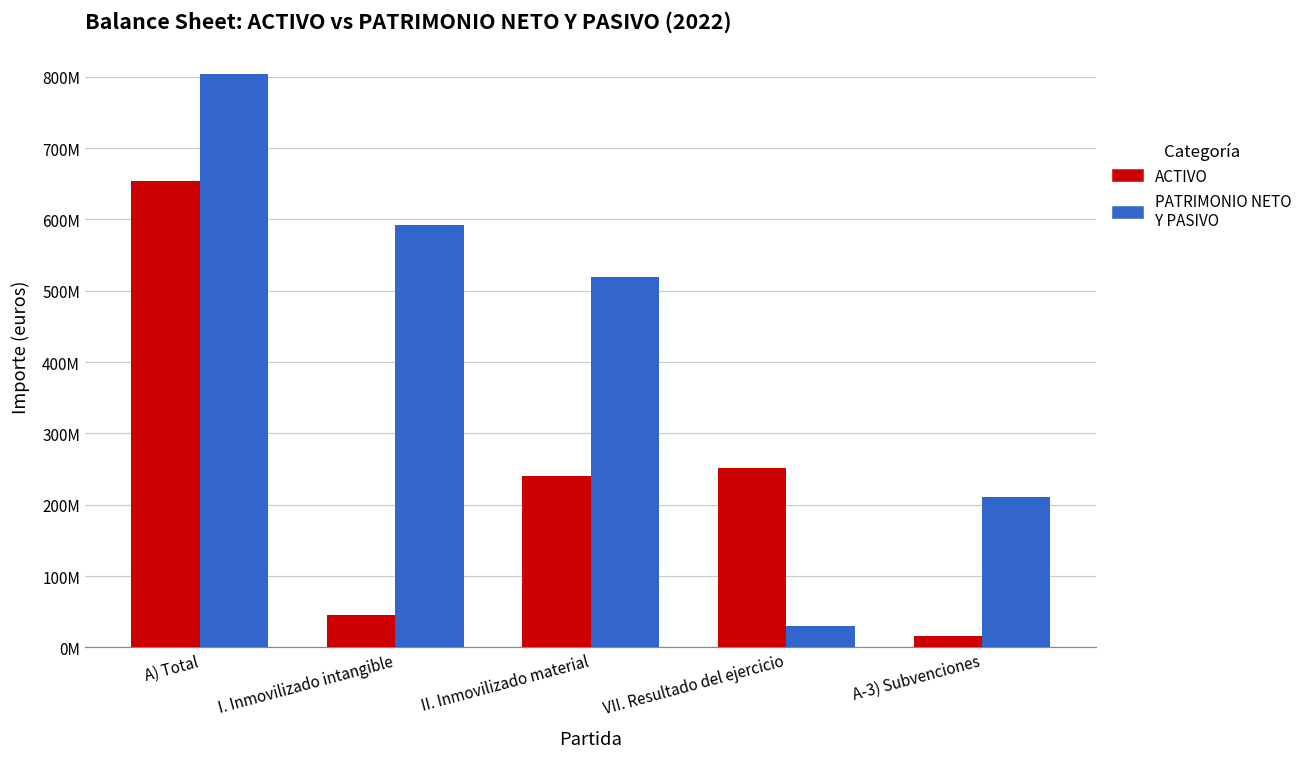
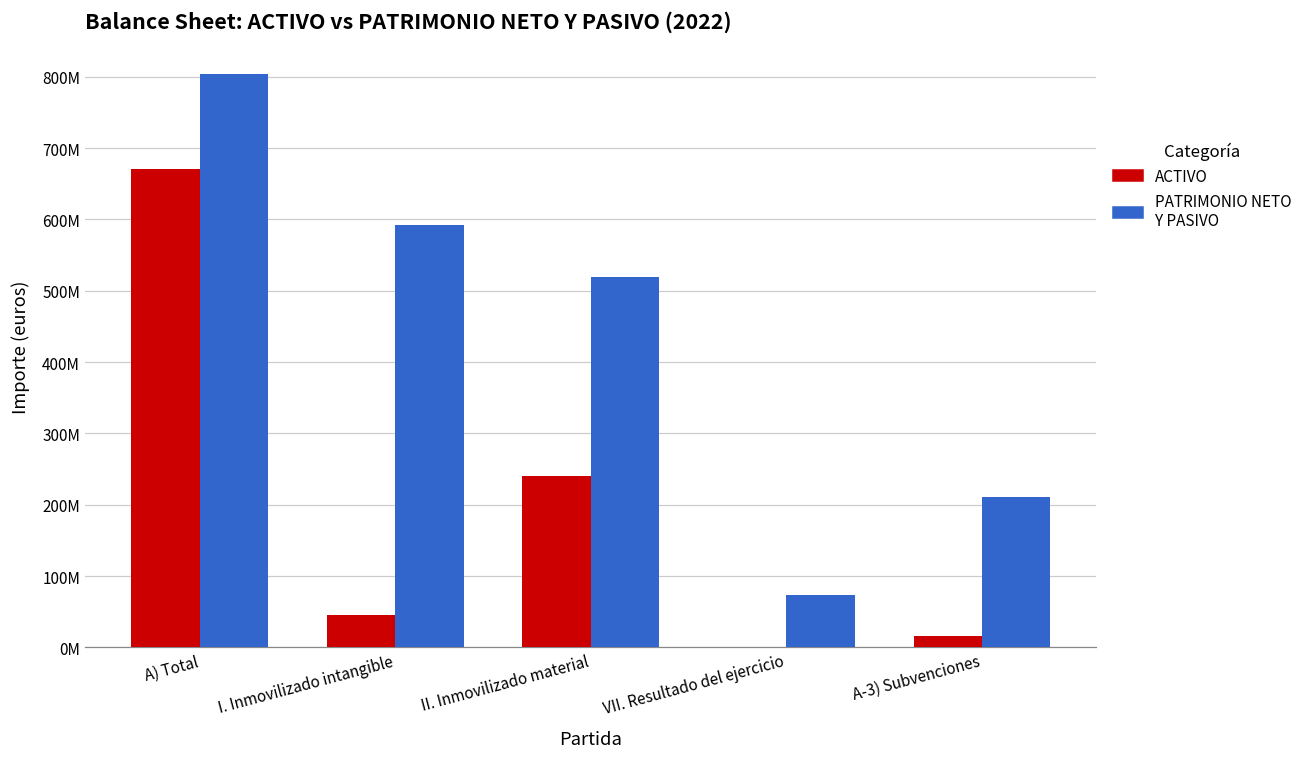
  {
    "ACTIVO": {
-     "A) Total": 650000000,
+     "A) Total": 670000000,
      "I. Inmovilizado intangible": 50000000,
      "II. Inmovilizado material": 240000000,
-     "VII. Resultado del ejercicio": 250000000,
+     "VII. Resultado del ejercicio": 0,
      "A-3) Subvenciones": 20000000
    },
    "PATRIMONIO NETO Y PASIVO": {
      "A) Total": 800000000,
      "I. Inmovilizado intangible": 590000000,
      "II. Inmovilizado material": 520000000,
-     "VII. Resultado del ejercicio": 30000000,
+     "VII. Resultado del ejercicio": 70000000,
      "A-3) Subvenciones": 210000000
    }
  }
